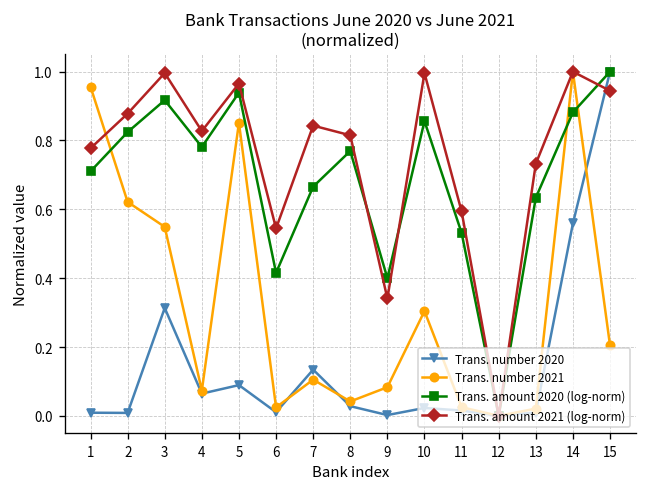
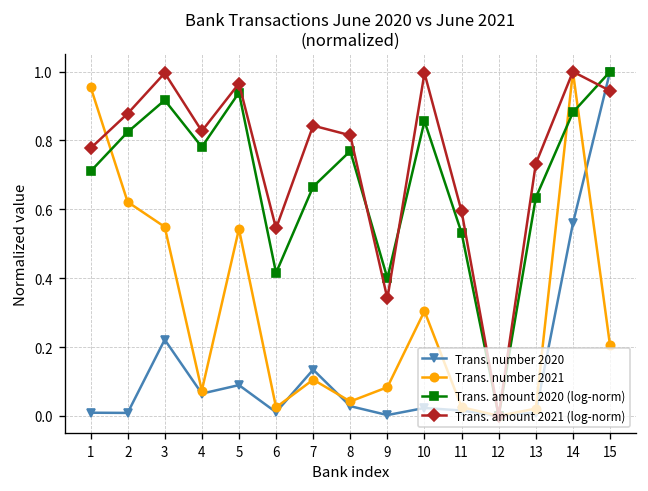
  {
    "Trans. number 2020": {
      "1": 0.01,
      "2": 0.01,
-     "3": 0.31,
+     "3": 0.22,
      "5": 0.09,
      "6": 0.01,
      "7": 0.13,
      "8": 0.03,
      "9": 0.00,
      "14": 0.56
    },
    "Trans. number 2021": {
      "1": 0.96,
      "2": 0.62,
      "3": 0.55,
-     "5": 0.85,
+     "5": 0.54,
      "6": 0.02,
      "7": 0.11,
      "8": 0.04,
      "9": 0.08,
      "10": 0.30,
      "15": 0.20
    },
    "Trans. amount 2020 (log-norm)": {
      "1": 0.71,
      "2": 0.82,
      "3": 0.92,
      "4": 0.78,
      "5": 0.94,
      "6": 0.42,
      "7": 0.67,
      "8": 0.77,
      "9": 0.40,
      "10": 0.86,
      "11": 0.53,
      "13": 0.63,
      "14": 0.88
    },
    "Trans. amount 2021 (log-norm)": {
      "1": 0.78,
      "2": 0.88,
      "3": 1.00,
      "4": 0.83,
      "5": 0.97,
      "6": 0.54,
      "7": 0.84,
      "8": 0.82,
      "9": 0.34,
      "10": 1.00,
      "11": 0.59,
      "13": 0.73,
      "15": 0.94
    }
  }
